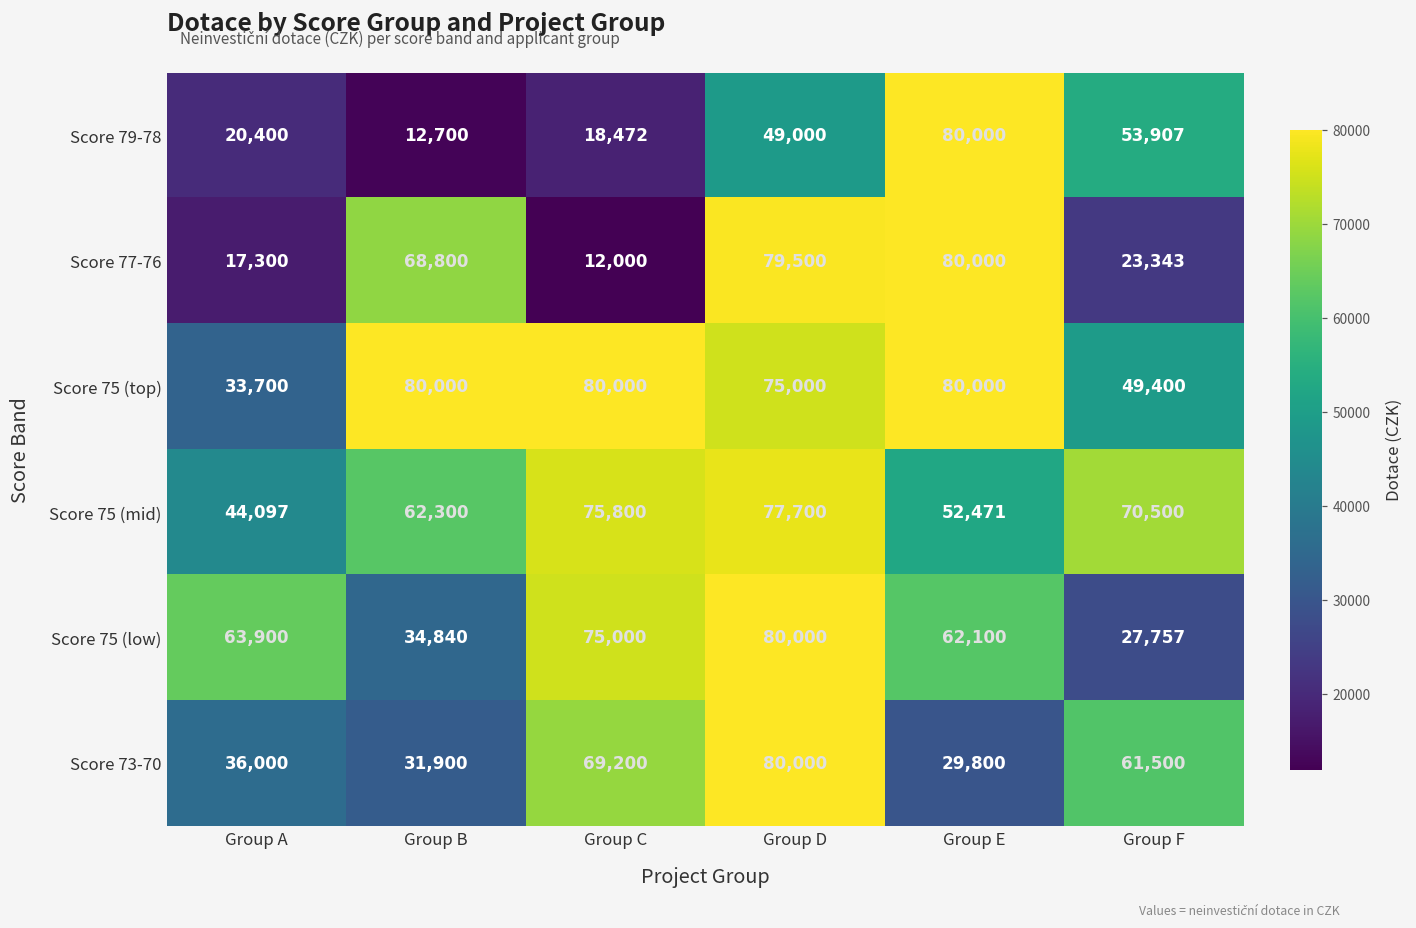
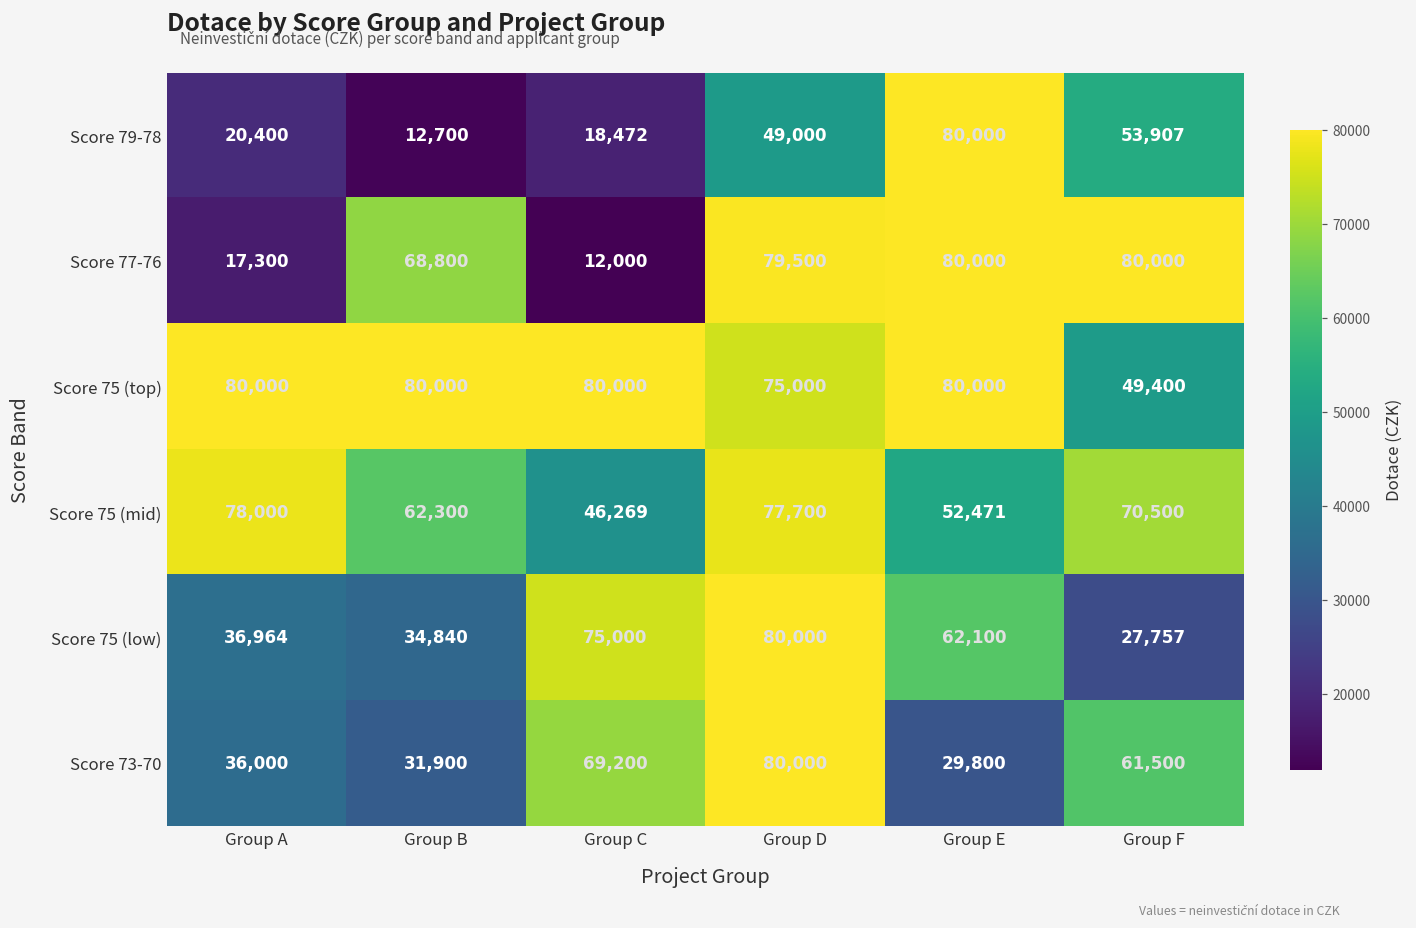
  {
    "Score 79-78": {
      "Group A": "20,400",
      "Group B": "12,700",
      "Group C": "18,472",
      "Group D": "49,000",
      "Group E": "80,000",
      "Group F": "53,907"
    },
    "Score 77-76": {
      "Group A": "17,300",
      "Group B": "68,800",
      "Group C": "12,000",
      "Group D": "79,500",
      "Group E": "80,000",
-     "Group F": "23,343"
+     "Group F": "80,000"
    },
    "Score 75 (top)": {
-     "Group A": "33,700",
+     "Group A": "80,000",
      "Group B": "80,000",
      "Group C": "80,000",
      "Group D": "75,000",
      "Group E": "80,000",
      "Group F": "49,400"
    },
    "Score 75 (mid)": {
-     "Group A": "44,097",
+     "Group A": "78,000",
      "Group B": "62,300",
-     "Group C": "75,800",
+     "Group C": "46,269",
      "Group D": "77,700",
      "Group E": "52,471",
      "Group F": "70,500"
    },
    "Score 75 (low)": {
-     "Group A": "63,900",
+     "Group A": "36,964",
      "Group B": "34,840",
      "Group C": "75,000",
      "Group D": "80,000",
      "Group E": "62,100",
      "Group F": "27,757"
    },
    "Score 73-70": {
      "Group A": "36,000",
      "Group B": "31,900",
      "Group C": "69,200",
      "Group D": "80,000",
      "Group E": "29,800",
      "Group F": "61,500"
    }
  }
